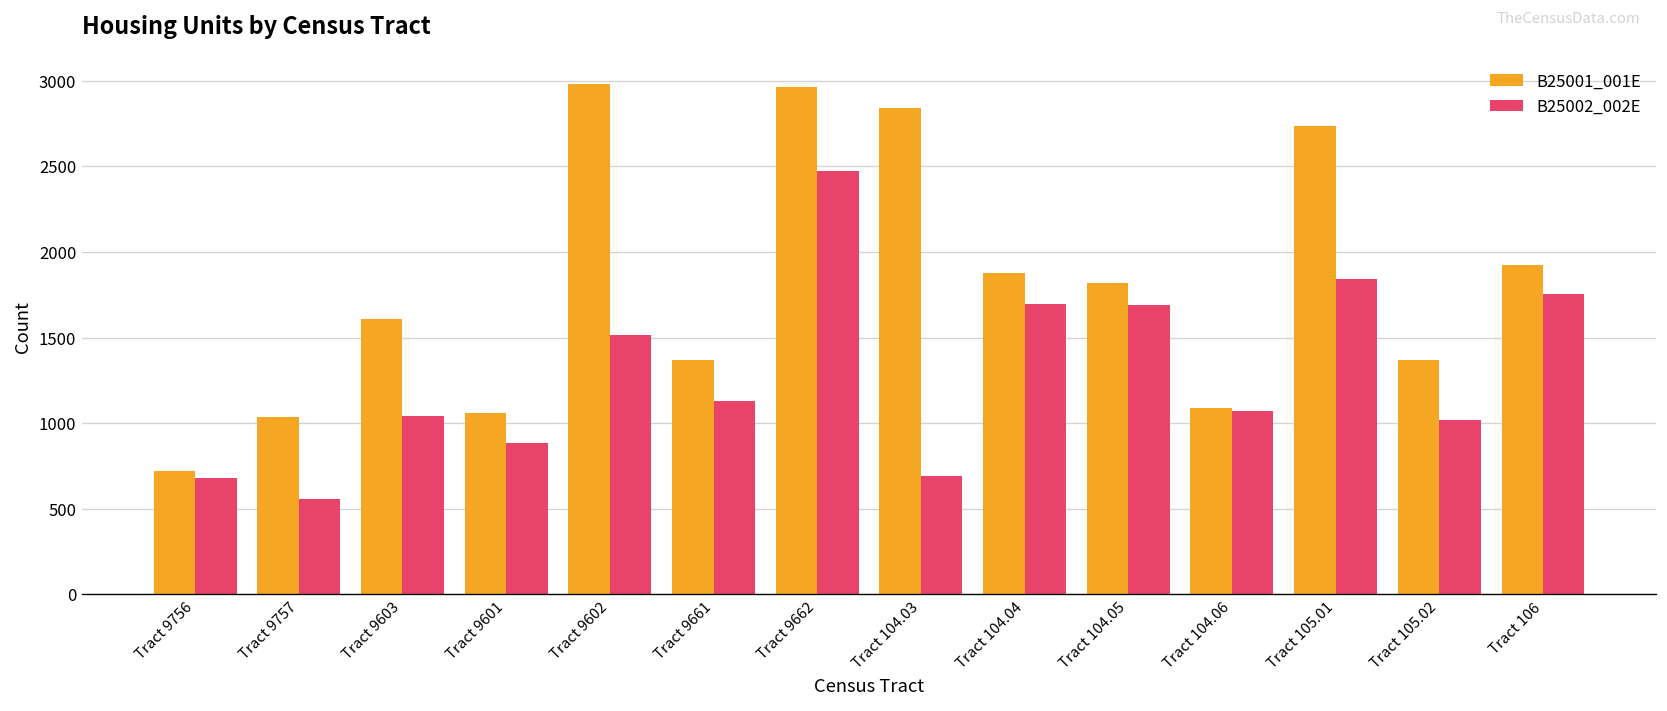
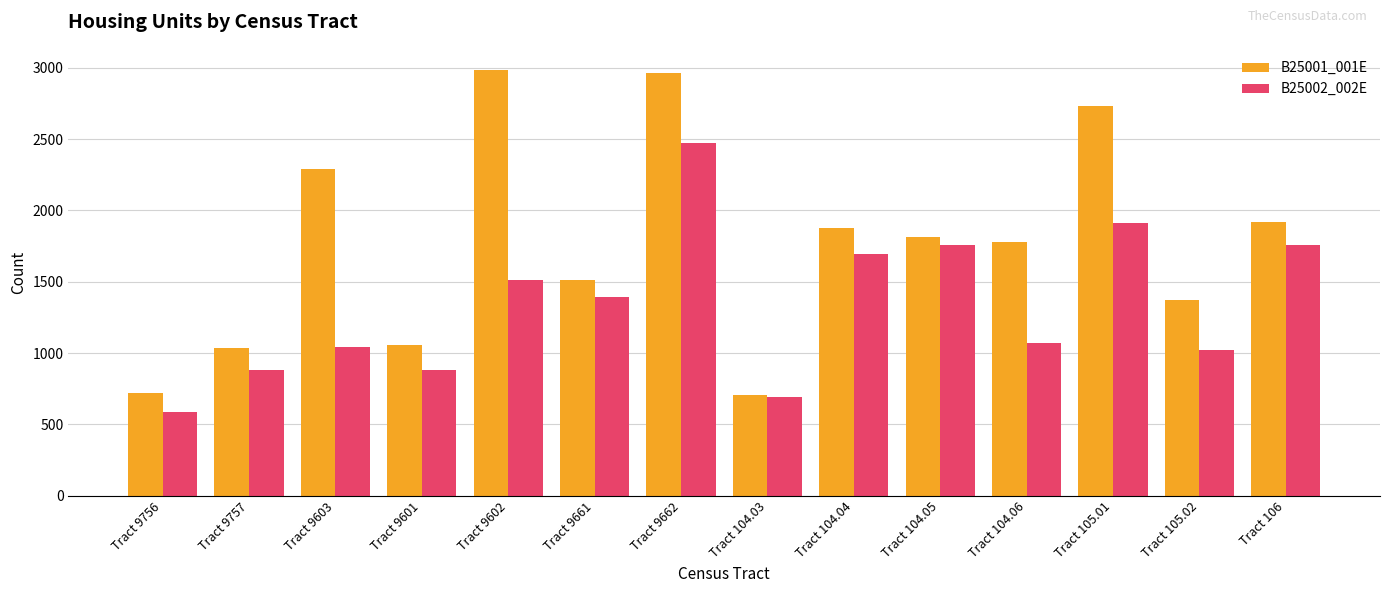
  {
    "B25001_001E": {
      "Tract 9756": 720,
      "Tract 9757": 1030,
-     "Tract 9603": 1610,
+     "Tract 9603": 2290,
      "Tract 9601": 1060,
      "Tract 9602": 2980,
-     "Tract 9661": 1370,
+     "Tract 9661": 1510,
      "Tract 9662": 2970,
-     "Tract 104.03": 2840,
+     "Tract 104.03": 710,
      "Tract 104.04": 1880,
      "Tract 104.05": 1820,
-     "Tract 104.06": 1090,
+     "Tract 104.06": 1780,
      "Tract 105.01": 2740,
      "Tract 105.02": 1370,
      "Tract 106": 1920
    },
    "B25002_002E": {
-     "Tract 9756": 680,
-     "Tract 9757": 560,
+     "Tract 9756": 590,
+     "Tract 9757": 880,
      "Tract 9603": 1040,
      "Tract 9601": 880,
      "Tract 9602": 1510,
-     "Tract 9661": 1130,
+     "Tract 9661": 1400,
      "Tract 9662": 2470,
      "Tract 104.03": 690,
      "Tract 104.04": 1700,
-     "Tract 104.05": 1690,
+     "Tract 104.05": 1760,
      "Tract 104.06": 1070,
-     "Tract 105.01": 1840,
+     "Tract 105.01": 1910,
      "Tract 105.02": 1020,
      "Tract 106": 1760
    }
  }
